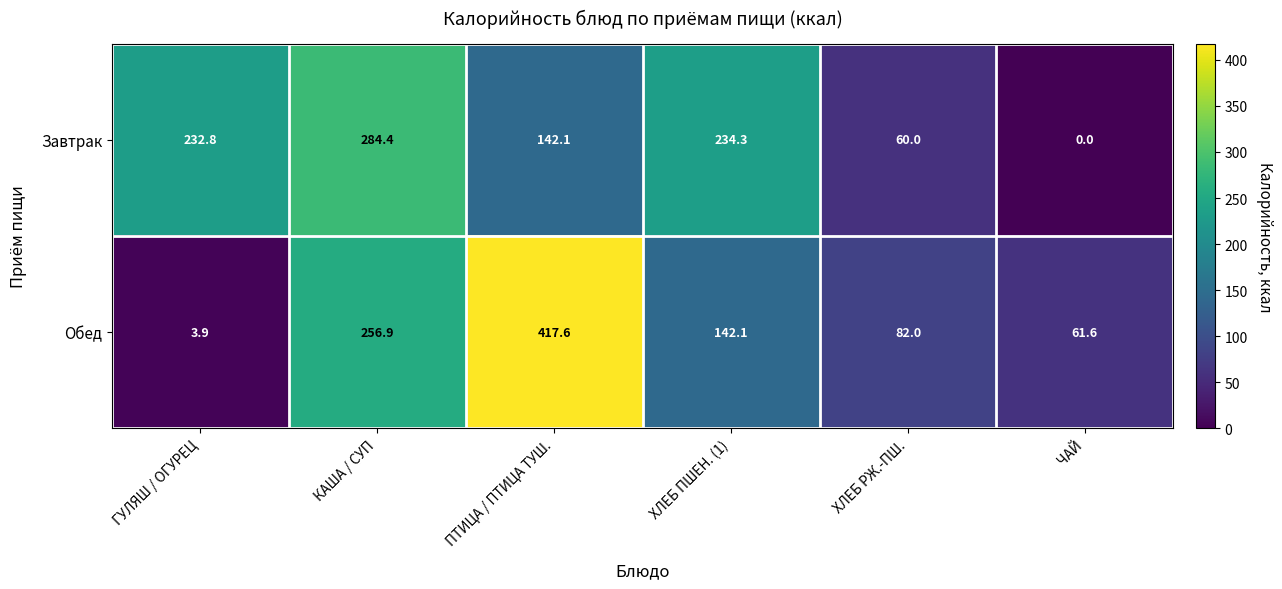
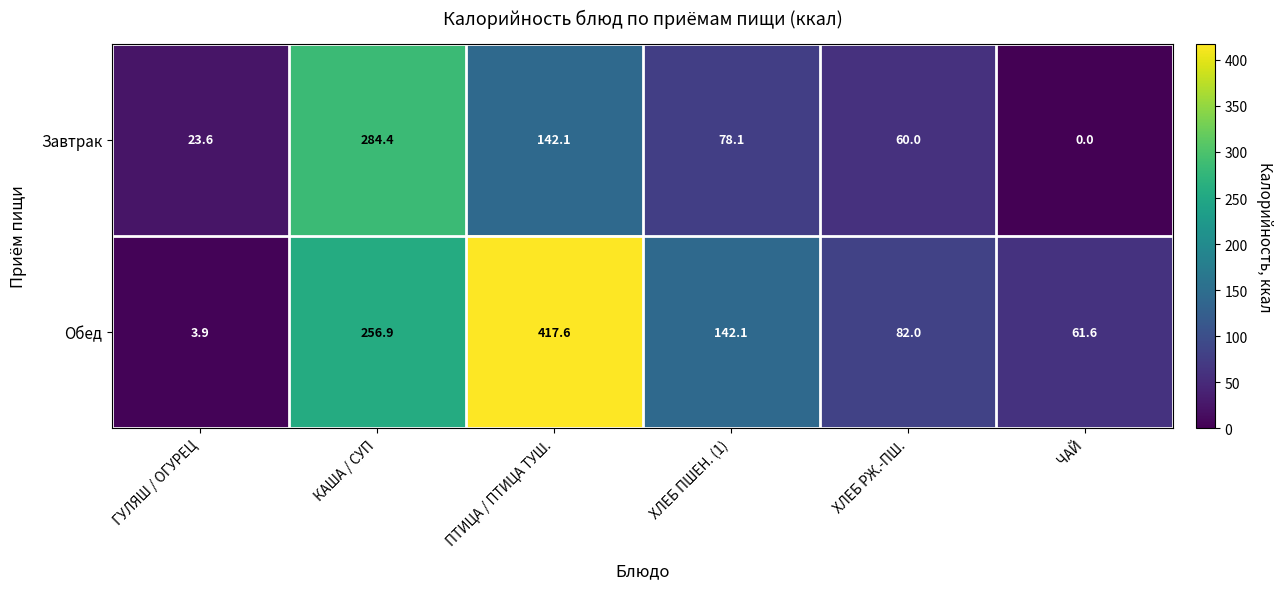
  {
    "Завтрак": {
-     "ГУЛЯШ / ОГУРЕЦ": 232.8,
+     "ГУЛЯШ / ОГУРЕЦ": 23.6,
      "КАША / СУП": 284.4,
      "ПТИЦА / ПТИЦА ТУШ.": 142.1,
-     "ХЛЕБ ПШЕН. (1)": 234.3,
+     "ХЛЕБ ПШЕН. (1)": 78.1,
      "ХЛЕБ РЖ.-ПШ.": 60.0,
      "ЧАЙ": 0.0
    },
    "Обед": {
      "ГУЛЯШ / ОГУРЕЦ": 3.9,
      "КАША / СУП": 256.9,
      "ПТИЦА / ПТИЦА ТУШ.": 417.6,
      "ХЛЕБ ПШЕН. (1)": 142.1,
      "ХЛЕБ РЖ.-ПШ.": 82.0,
      "ЧАЙ": 61.6
    }
  }
